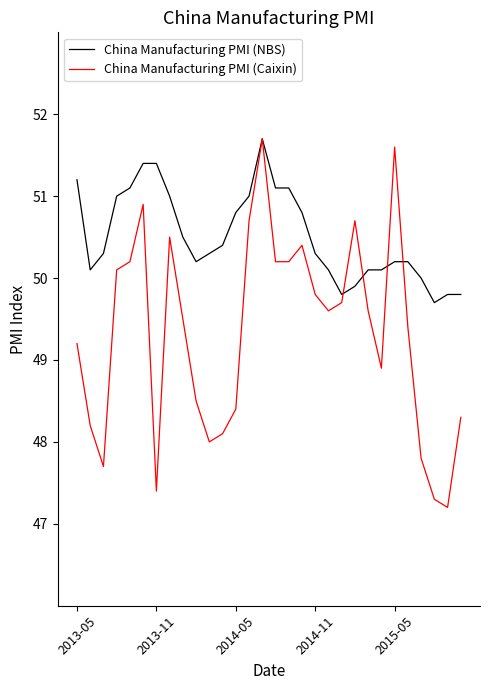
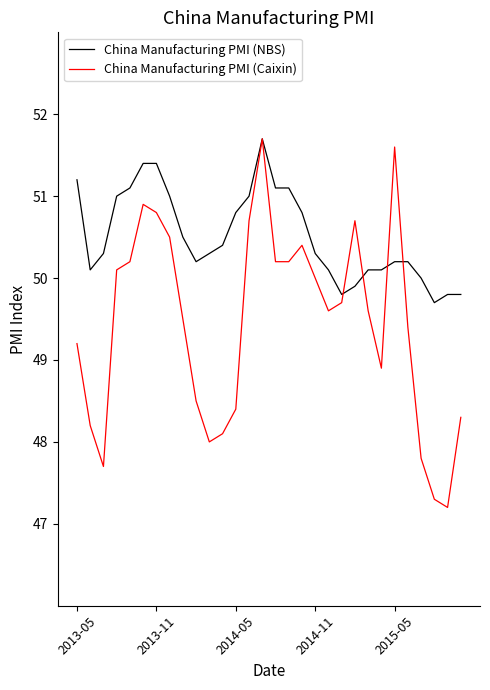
  {
    "China Manufacturing PMI (NBS)": {
      "2013-05": 51.2,
      "2013-11": 51.4,
      "2014-05": 50.8,
      "2014-11": 50.3,
      "2015-05": 50.2
    },
    "China Manufacturing PMI (Caixin)": {
      "2013-05": 49.2,
-     "2013-11": 47.4,
+     "2013-11": 50.8,
      "2014-05": 48.4,
-     "2014-11": 49.8,
+     "2014-11": 50.0,
      "2015-05": 51.6
    }
  }
